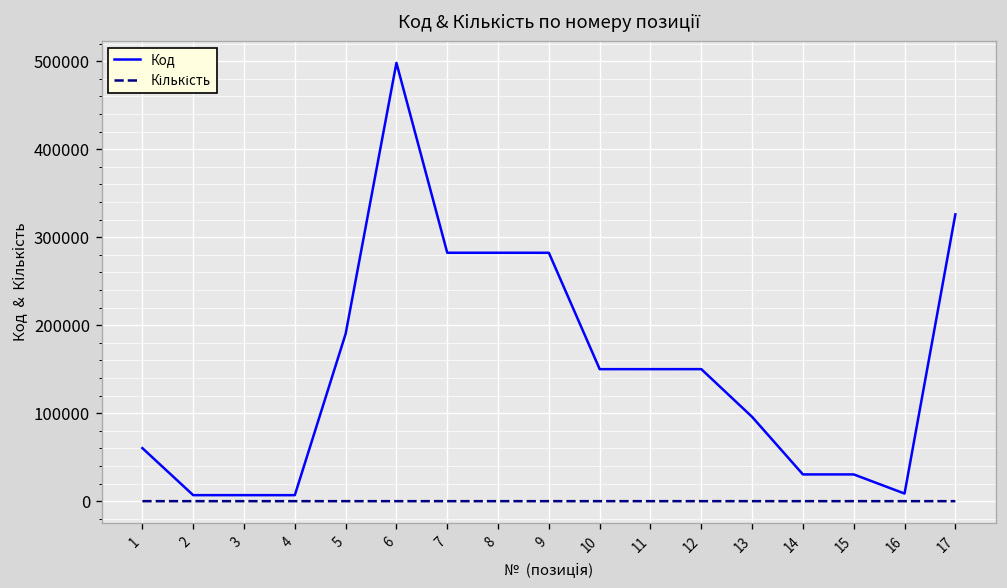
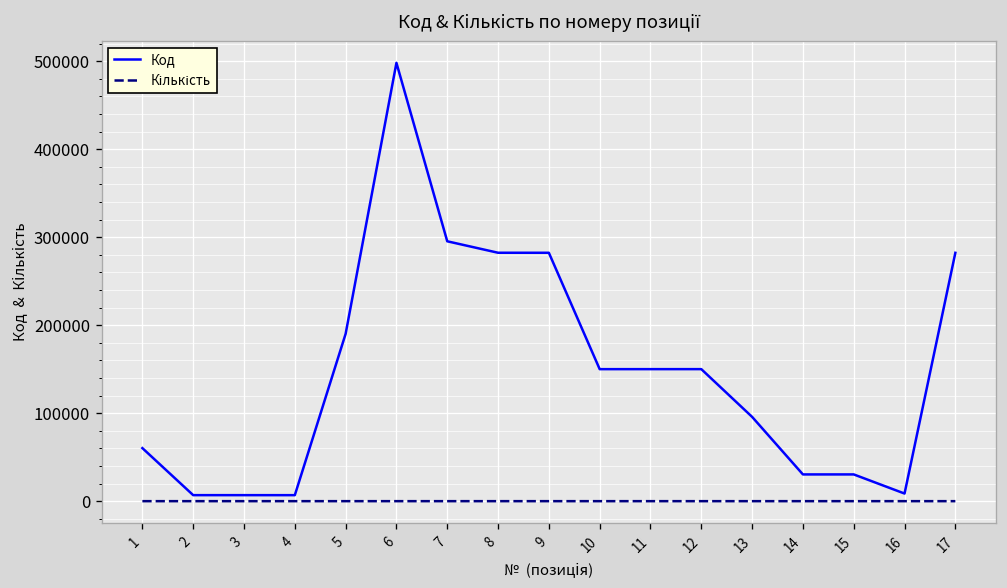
  {
    "Код": {
      "1": 60000,
      "2": 10000,
      "3": 10000,
      "4": 10000,
      "5": 190000,
      "6": 500000,
-     "7": 280000,
+     "7": 300000,
      "8": 280000,
      "9": 280000,
      "10": 150000,
      "11": 150000,
      "12": 150000,
      "13": 100000,
      "14": 30000,
      "15": 30000,
      "16": 10000,
-     "17": 330000
+     "17": 280000
    },
    "Кількість": {
      "1": 0,
      "2": 0,
      "3": 0,
      "4": 0,
      "5": 0,
      "6": 0,
      "7": 0,
      "8": 0,
      "9": 0,
      "10": 0,
      "11": 0,
      "12": 0,
      "13": 0,
      "14": 0,
      "15": 0,
      "16": 0,
      "17": 0
    }
  }
